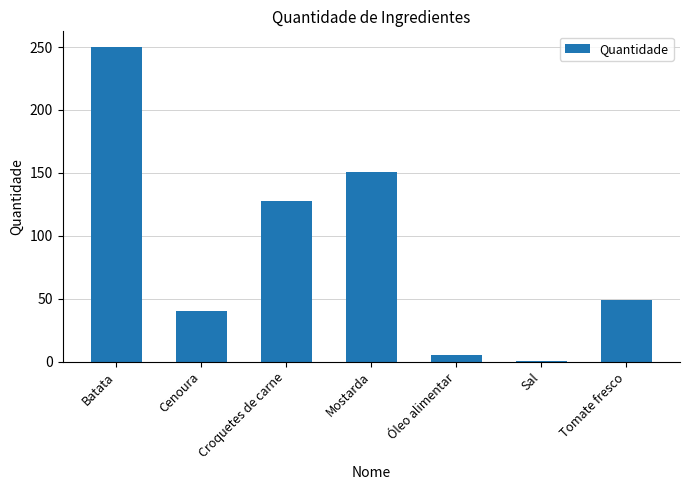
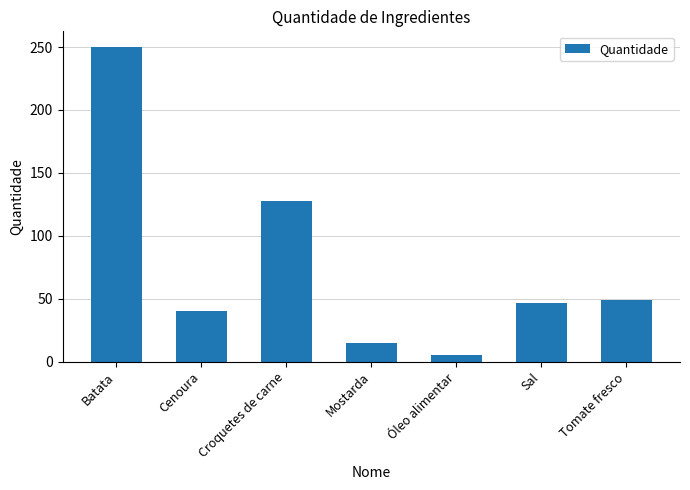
  {
    "Batata": 250,
    "Cenoura": 40,
    "Croquetes de carne": 128,
-   "Mostarda": 151,
+   "Mostarda": 15,
    "Óleo alimentar": 5,
-   "Sal": 0,
+   "Sal": 47,
    "Tomate fresco": 49
  }
